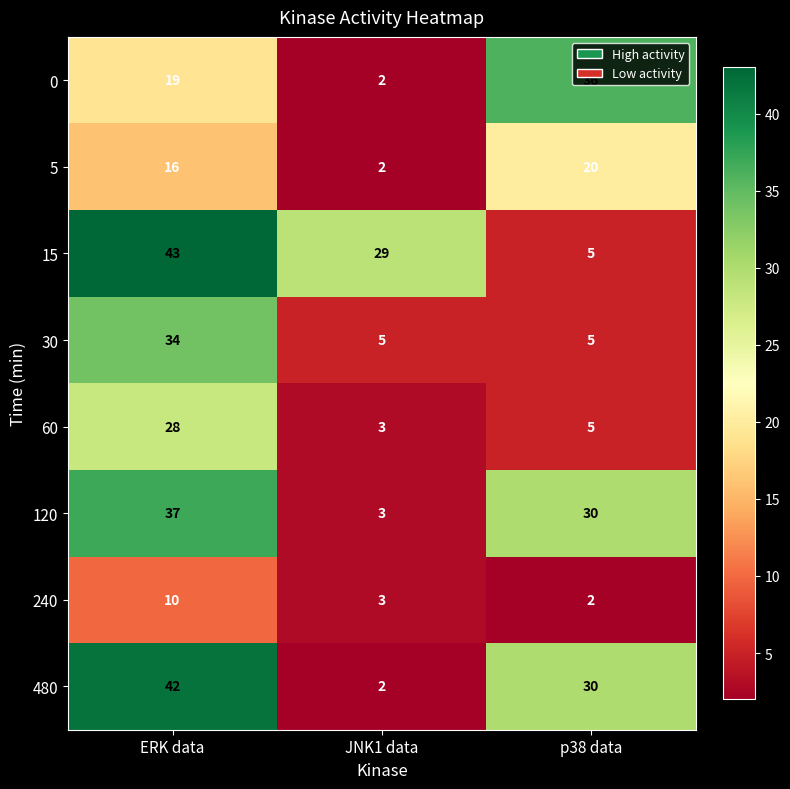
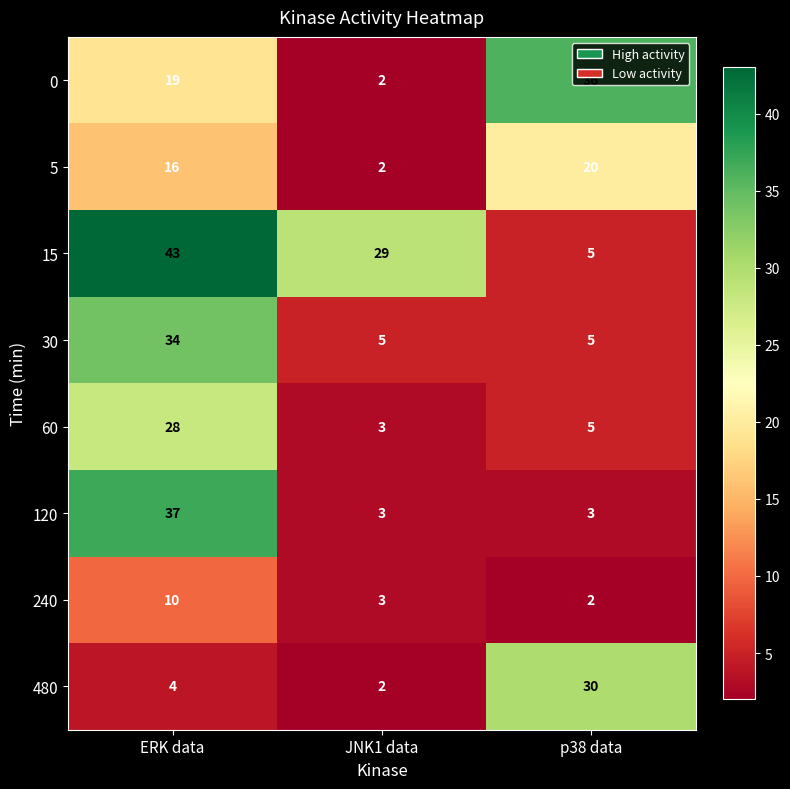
  {
    "0": {
      "ERK data": 19,
      "JNK1 data": 2
    },
    "5": {
      "ERK data": 16,
      "JNK1 data": 2,
      "p38 data": 20
    },
    "15": {
      "ERK data": 43,
      "JNK1 data": 29,
      "p38 data": 5
    },
    "30": {
      "ERK data": 34,
      "JNK1 data": 5,
      "p38 data": 5
    },
    "60": {
      "ERK data": 28,
      "JNK1 data": 3,
      "p38 data": 5
    },
    "120": {
      "ERK data": 37,
      "JNK1 data": 3,
-     "p38 data": 30
+     "p38 data": 3
    },
    "240": {
      "ERK data": 10,
      "JNK1 data": 3,
      "p38 data": 2
    },
    "480": {
-     "ERK data": 42,
+     "ERK data": 4,
      "JNK1 data": 2,
      "p38 data": 30
    }
  }
